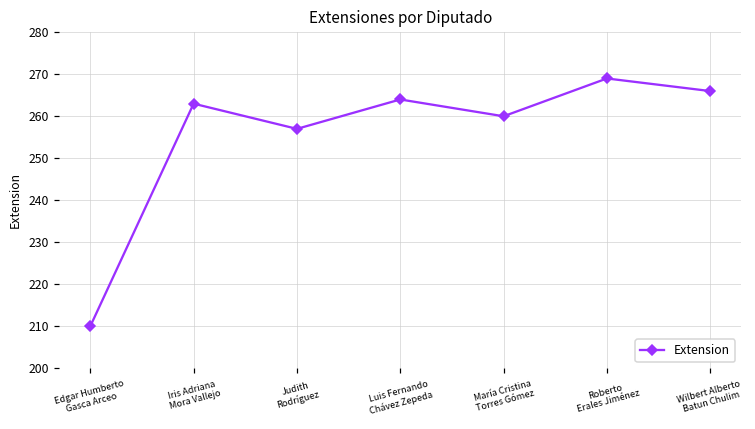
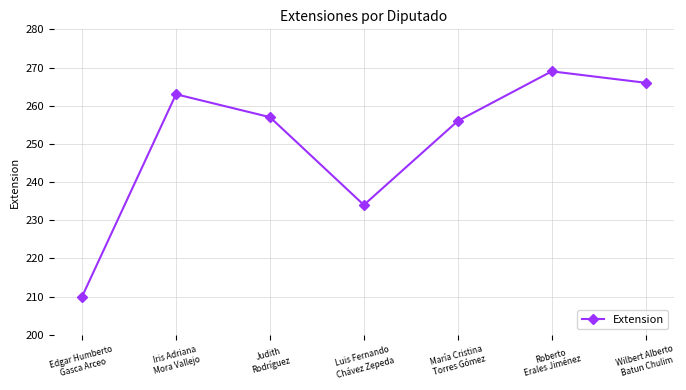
  {
    "Edgar Humberto Gasca Arceo": 210,
    "Iris Adriana Mora Vallejo": 263,
    "Judith Rodríguez": 257,
-   "Luis Fernando Chávez Zepeda": 264,
-   "María Cristina Torres Gómez": 260,
+   "Luis Fernando Chávez Zepeda": 234,
+   "María Cristina Torres Gómez": 256,
    "Roberto Erales Jiménez": 269,
    "Wilbert Alberto Batun Chulim": 266
  }
